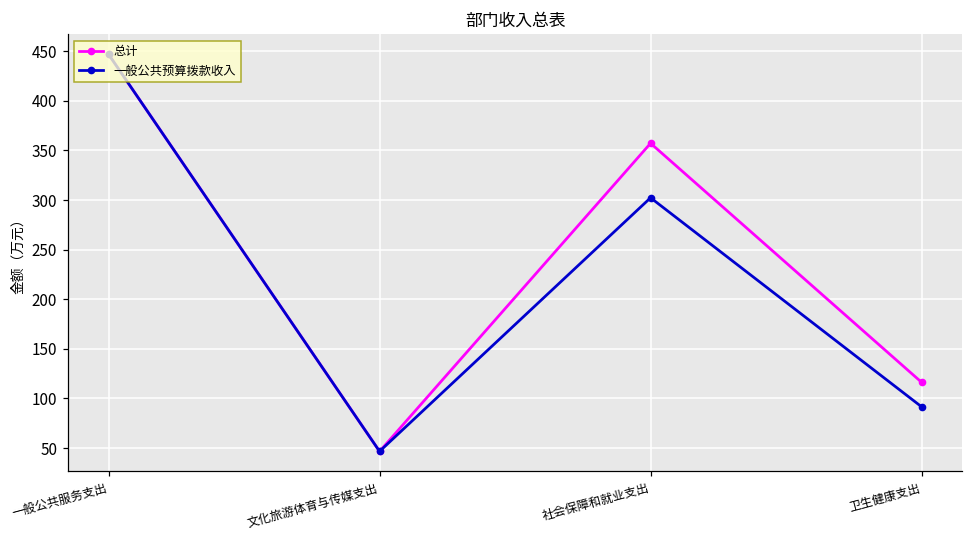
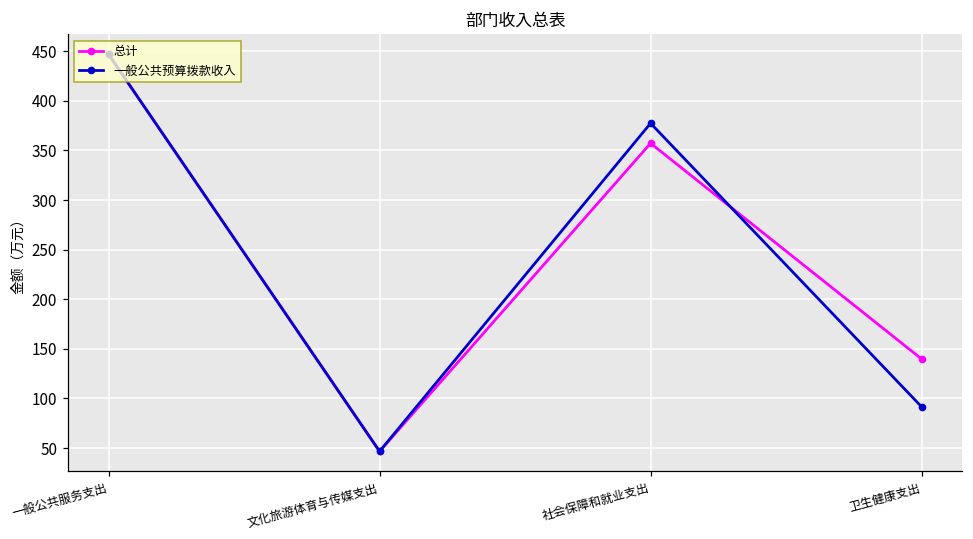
  {
    "总计": {
      "社会保障和就业支出": 360,
-     "卫生健康支出": 120
+     "卫生健康支出": 140
    },
    "一般公共预算拨款收入": {
-     "社会保障和就业支出": 300,
+     "社会保障和就业支出": 380,
      "卫生健康支出": 90
    }
  }
